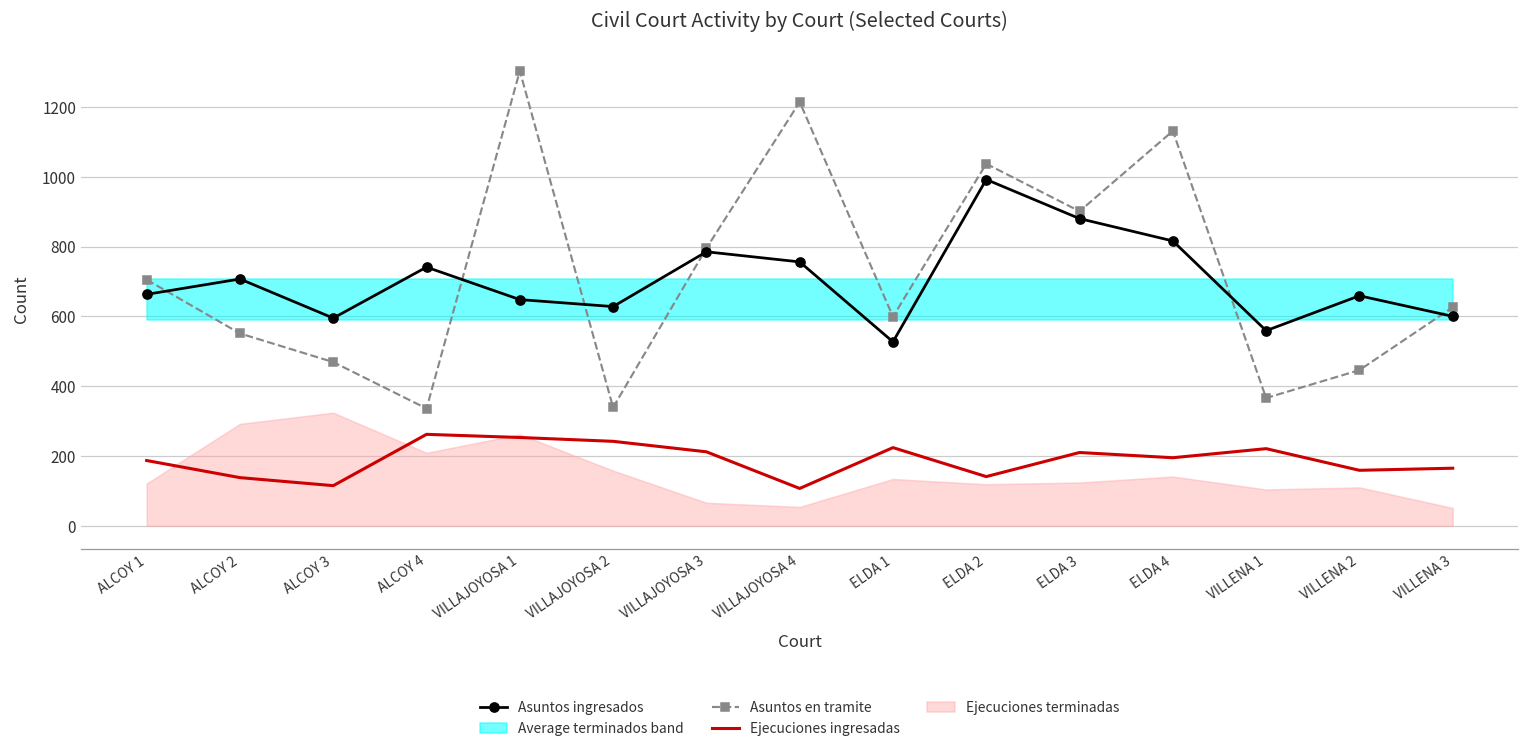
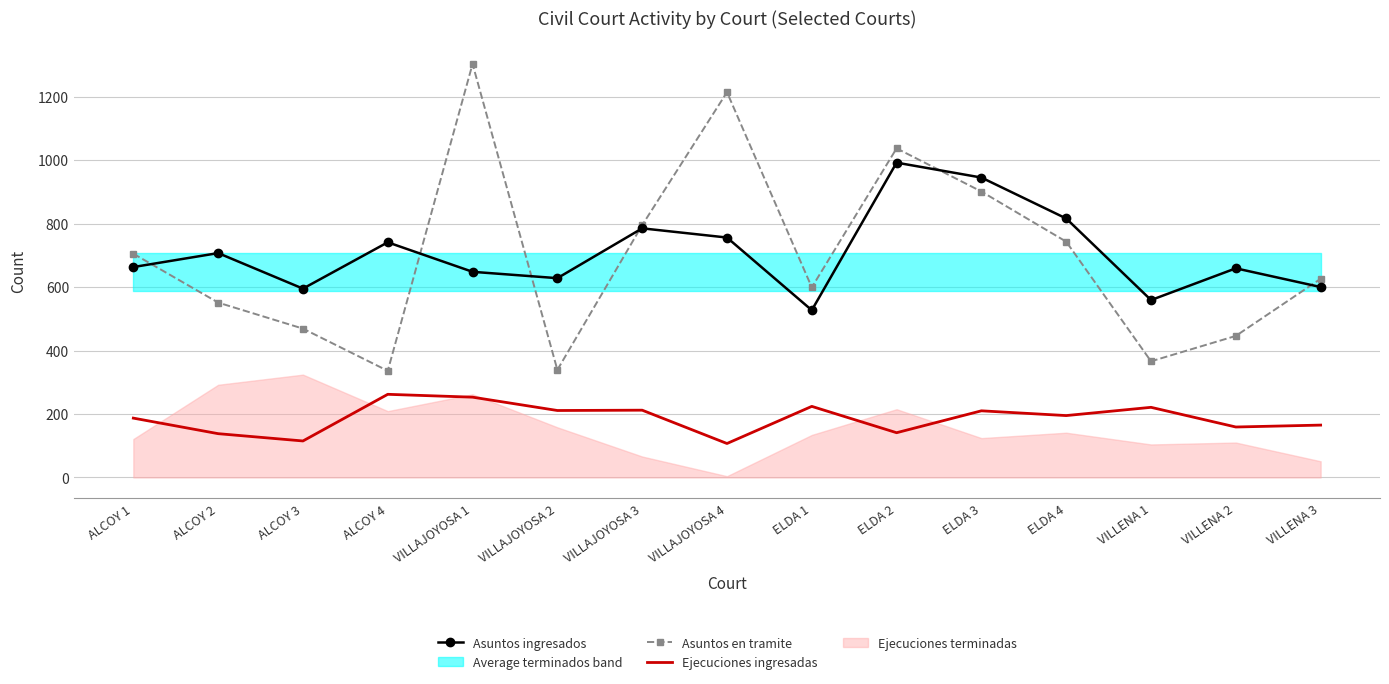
  {
    "Asuntos ingresados": {
      "ALCOY 1": 660,
      "ALCOY 3": 600,
      "ALCOY 4": 740,
      "VILLAJOYOSA 1": 650,
      "VILLAJOYOSA 2": 630,
      "VILLAJOYOSA 3": 790,
      "VILLAJOYOSA 4": 760,
      "ELDA 1": 530,
      "ELDA 2": 990,
-     "ELDA 3": 880,
+     "ELDA 3": 950,
      "ELDA 4": 820,
      "VILLENA 1": 560,
      "VILLENA 2": 660,
      "VILLENA 3": 600
    },
    "Average terminados band": {
      "ALCOY 3": 710,
      "ALCOY 4": 710,
      "VILLAJOYOSA 1": 710,
      "VILLAJOYOSA 2": 710,
      "VILLAJOYOSA 3": 710,
      "VILLAJOYOSA 4": 710,
      "ELDA 1": 710,
      "ELDA 2": 710,
      "ELDA 3": 710,
      "ELDA 4": 710,
      "VILLENA 1": 710,
      "VILLENA 2": 710,
      "VILLENA 3": 710
    },
    "Ejecuciones terminadas": {
      "ALCOY 1": 120,
      "ALCOY 2": 290,
      "ALCOY 3": 320,
      "ALCOY 4": 210,
      "VILLAJOYOSA 1": 260,
      "VILLAJOYOSA 2": 160,
      "VILLAJOYOSA 3": 70,
-     "VILLAJOYOSA 4": 50,
+     "VILLAJOYOSA 4": 0,
      "ELDA 1": 130,
-     "ELDA 2": 120,
+     "ELDA 2": 220,
      "ELDA 3": 120,
      "ELDA 4": 140,
      "VILLENA 1": 100,
      "VILLENA 2": 110,
      "VILLENA 3": 50
    },
    "Asuntos en tramite": {
      "ALCOY 2": 550,
      "ALCOY 3": 470,
      "ALCOY 4": 340,
      "VILLAJOYOSA 1": 1300,
      "VILLAJOYOSA 2": 340,
      "VILLAJOYOSA 3": 800,
      "VILLAJOYOSA 4": 1210,
      "ELDA 1": 600,
      "ELDA 2": 1040,
      "ELDA 3": 900,
-     "ELDA 4": 1130,
+     "ELDA 4": 740,
      "VILLENA 1": 370,
      "VILLENA 2": 450,
      "VILLENA 3": 630
    },
    "Ejecuciones ingresadas": {
      "ALCOY 1": 190,
      "ALCOY 2": 140,
      "ALCOY 3": 120,
      "ALCOY 4": 260,
      "VILLAJOYOSA 1": 250,
-     "VILLAJOYOSA 2": 240,
+     "VILLAJOYOSA 2": 210,
      "VILLAJOYOSA 3": 210,
      "VILLAJOYOSA 4": 110,
      "ELDA 1": 220,
      "ELDA 2": 140,
      "ELDA 3": 210,
      "ELDA 4": 200,
      "VILLENA 1": 220,
      "VILLENA 2": 160,
      "VILLENA 3": 170
    }
  }
